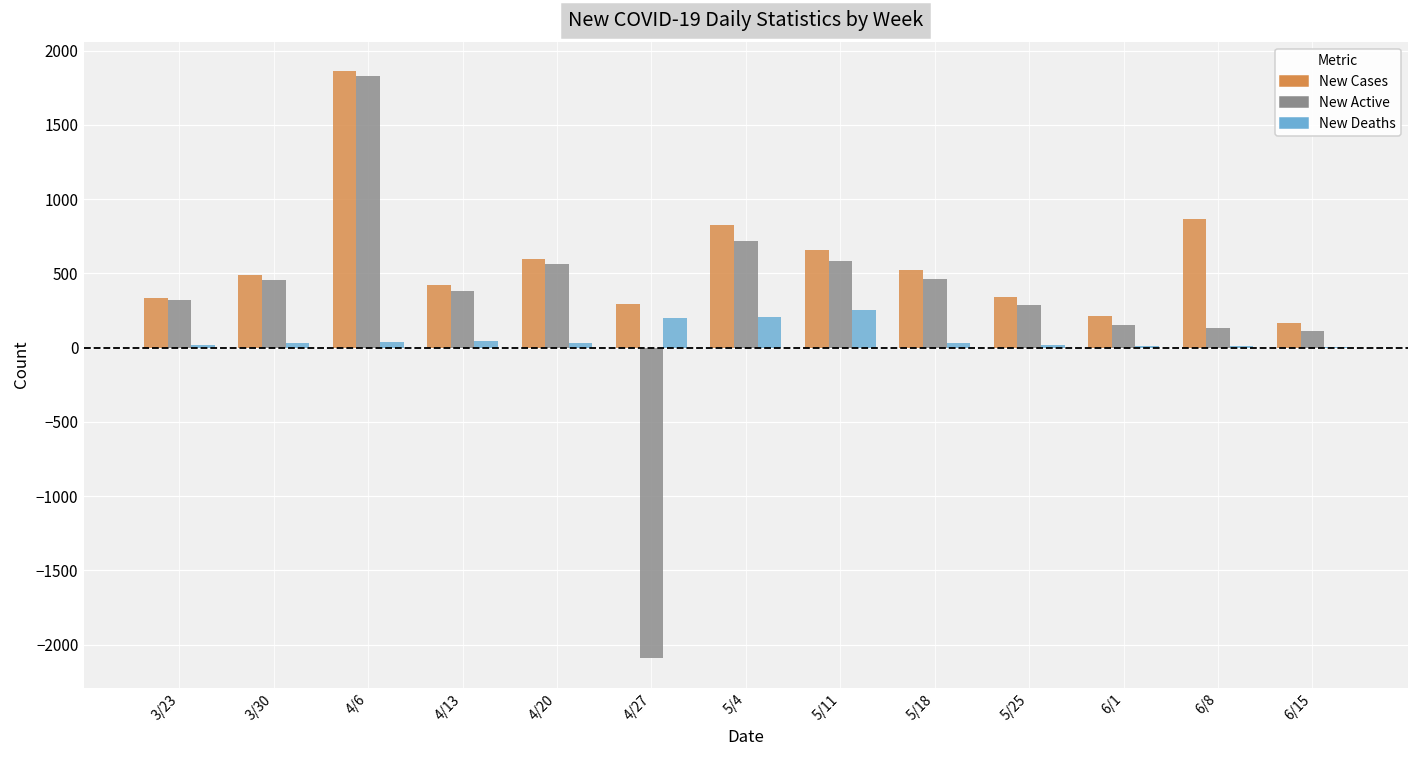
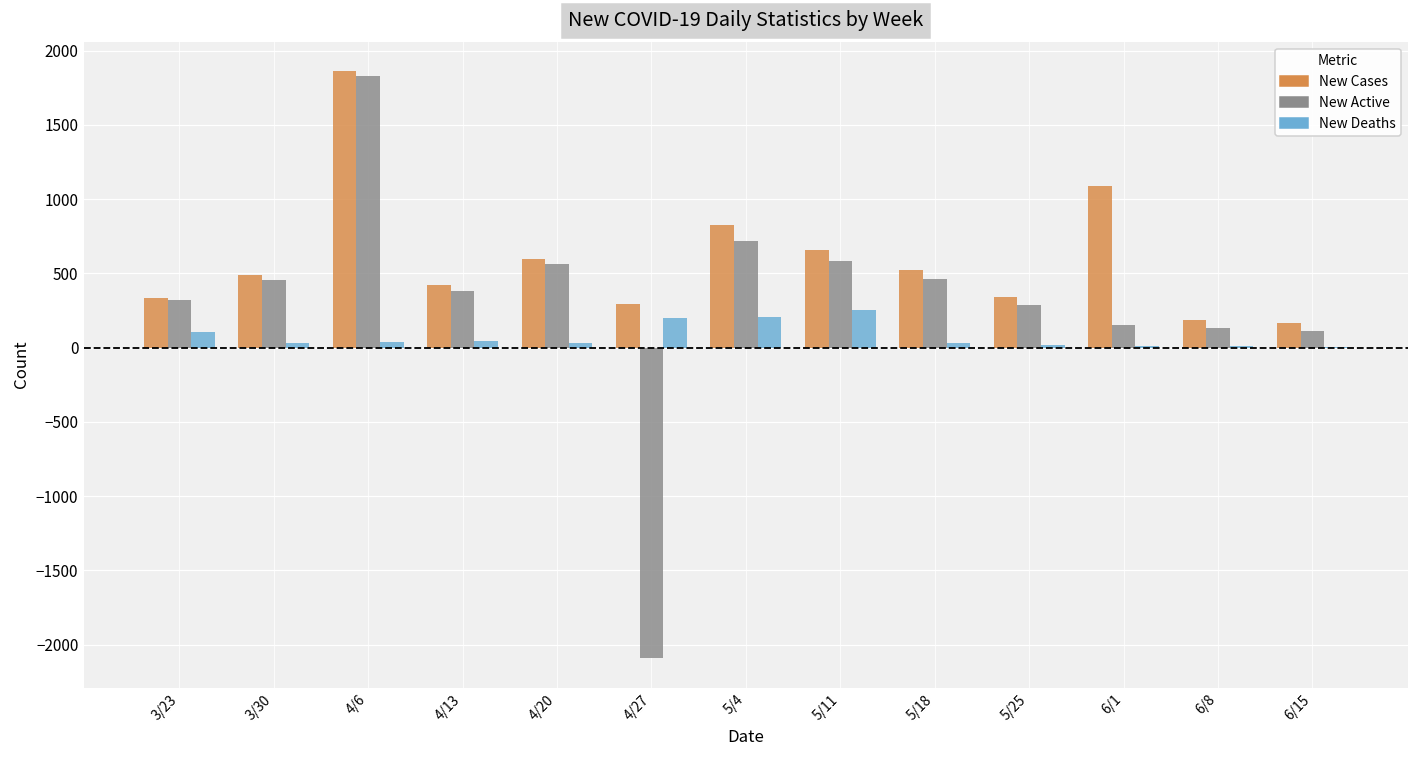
  {
    "New Cases": {
      "3/23": 340,
      "3/30": 490,
      "4/6": 1860,
      "4/13": 420,
      "4/20": 600,
      "4/27": 300,
      "5/4": 830,
      "5/11": 650,
      "5/18": 520,
      "5/25": 340,
-     "6/1": 210,
-     "6/8": 860,
+     "6/1": 1090,
+     "6/8": 190,
      "6/15": 160
    },
    "New Active": {
      "3/23": 320,
      "3/30": 450,
      "4/6": 1830,
      "4/13": 380,
      "4/20": 570,
      "4/27": -2090,
      "5/4": 720,
      "5/11": 580,
      "5/18": 460,
      "5/25": 290,
      "6/1": 150,
      "6/8": 130,
      "6/15": 110
    },
    "New Deaths": {
-     "3/23": 20,
+     "3/23": 110,
      "3/30": 30,
      "4/6": 40,
      "4/13": 40,
      "4/20": 30,
      "4/27": 200,
      "5/4": 200,
      "5/11": 250,
      "5/18": 30
    }
  }
